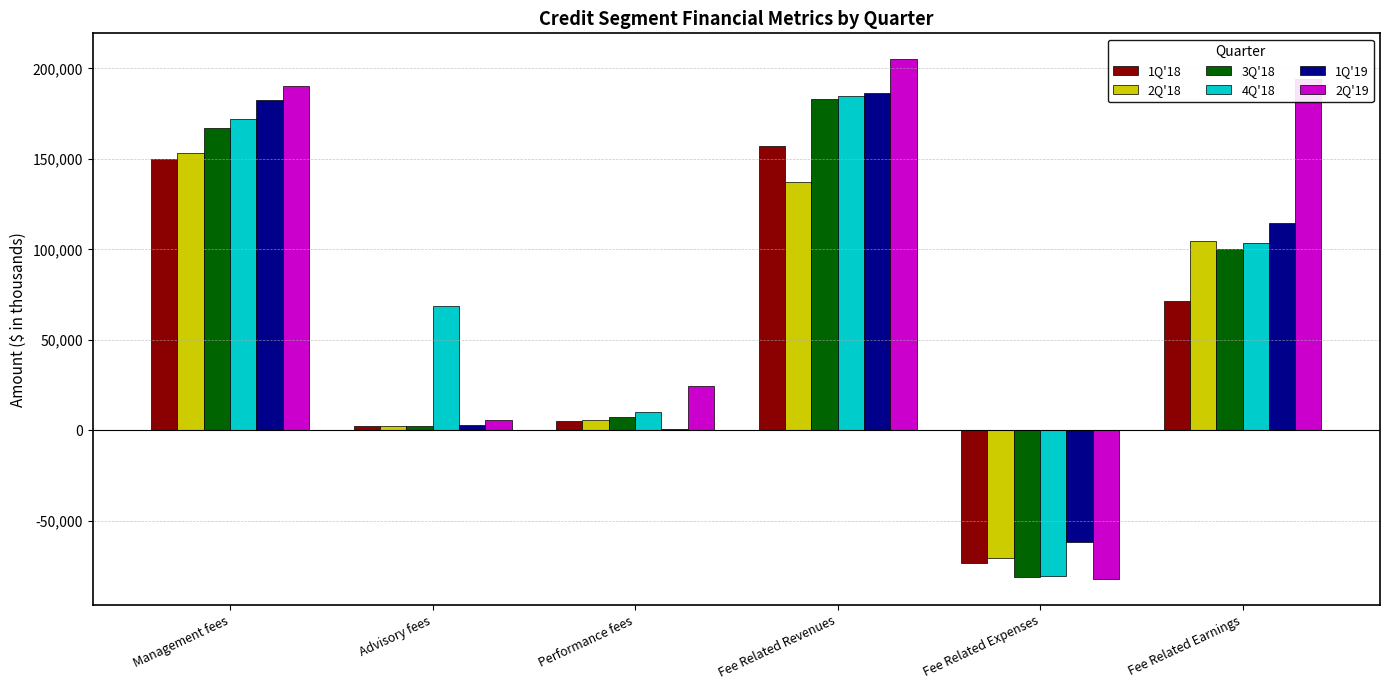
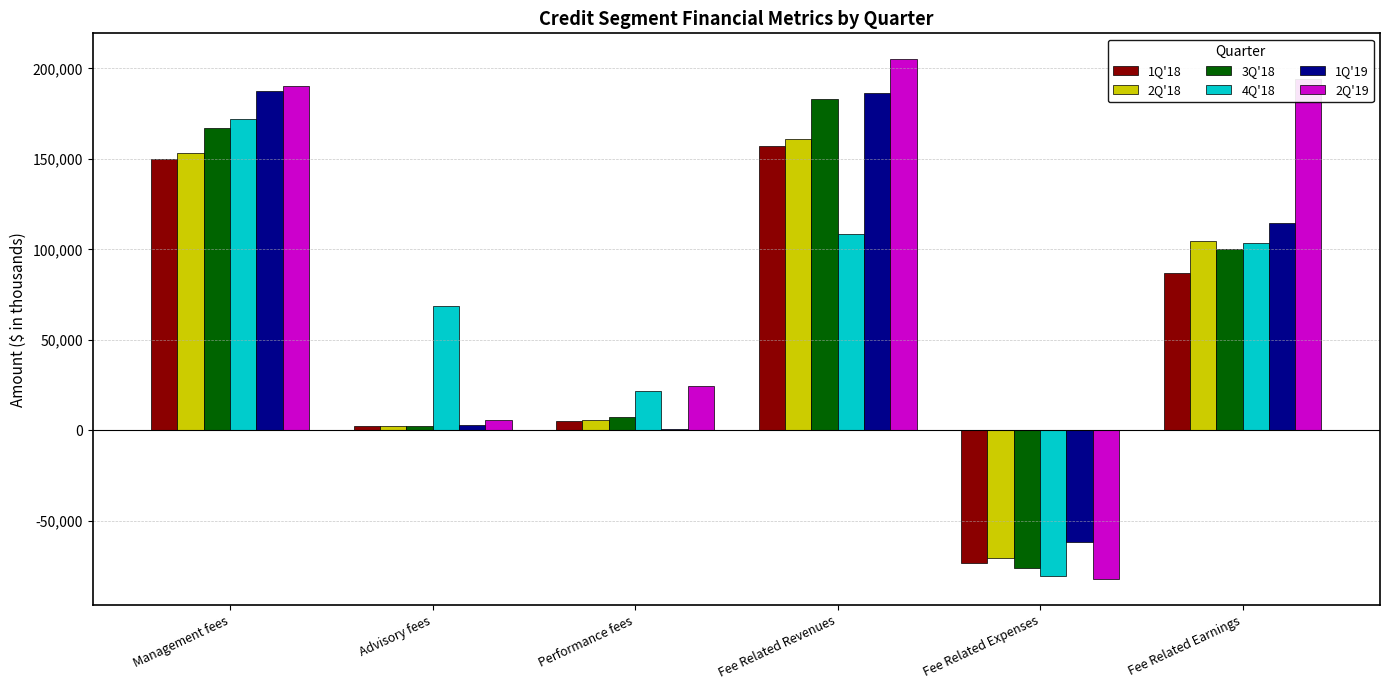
  {
    "1Q'18": {
      "Management fees": "150,000",
      "Advisory fees": "2,000",
      "Performance fees": "5,000",
      "Fee Related Revenues": "157,000",
      "Fee Related Expenses": "-73,000",
-     "Fee Related Earnings": "71,000"
+     "Fee Related Earnings": "87,000"
    },
    "2Q'18": {
      "Management fees": "153,000",
      "Advisory fees": "2,000",
      "Performance fees": "6,000",
-     "Fee Related Revenues": "137,000",
+     "Fee Related Revenues": "161,000",
      "Fee Related Expenses": "-71,000",
      "Fee Related Earnings": "105,000"
    },
    "3Q'18": {
      "Management fees": "167,000",
      "Advisory fees": "2,000",
      "Performance fees": "7,000",
      "Fee Related Revenues": "183,000",
-     "Fee Related Expenses": "-81,000",
+     "Fee Related Expenses": "-76,000",
      "Fee Related Earnings": "100,000"
    },
    "4Q'18": {
      "Management fees": "172,000",
      "Advisory fees": "68,000",
-     "Performance fees": "10,000",
-     "Fee Related Revenues": "185,000",
+     "Performance fees": "21,000",
+     "Fee Related Revenues": "108,000",
      "Fee Related Expenses": "-80,000",
      "Fee Related Earnings": "103,000"
    },
    "1Q'19": {
-     "Management fees": "183,000",
+     "Management fees": "188,000",
      "Advisory fees": "3,000",
      "Fee Related Revenues": "186,000",
      "Fee Related Expenses": "-62,000",
      "Fee Related Earnings": "114,000"
    },
    "2Q'19": {
      "Management fees": "190,000",
      "Advisory fees": "6,000",
      "Performance fees": "24,000",
      "Fee Related Revenues": "205,000",
      "Fee Related Expenses": "-82,000"
    }
  }
